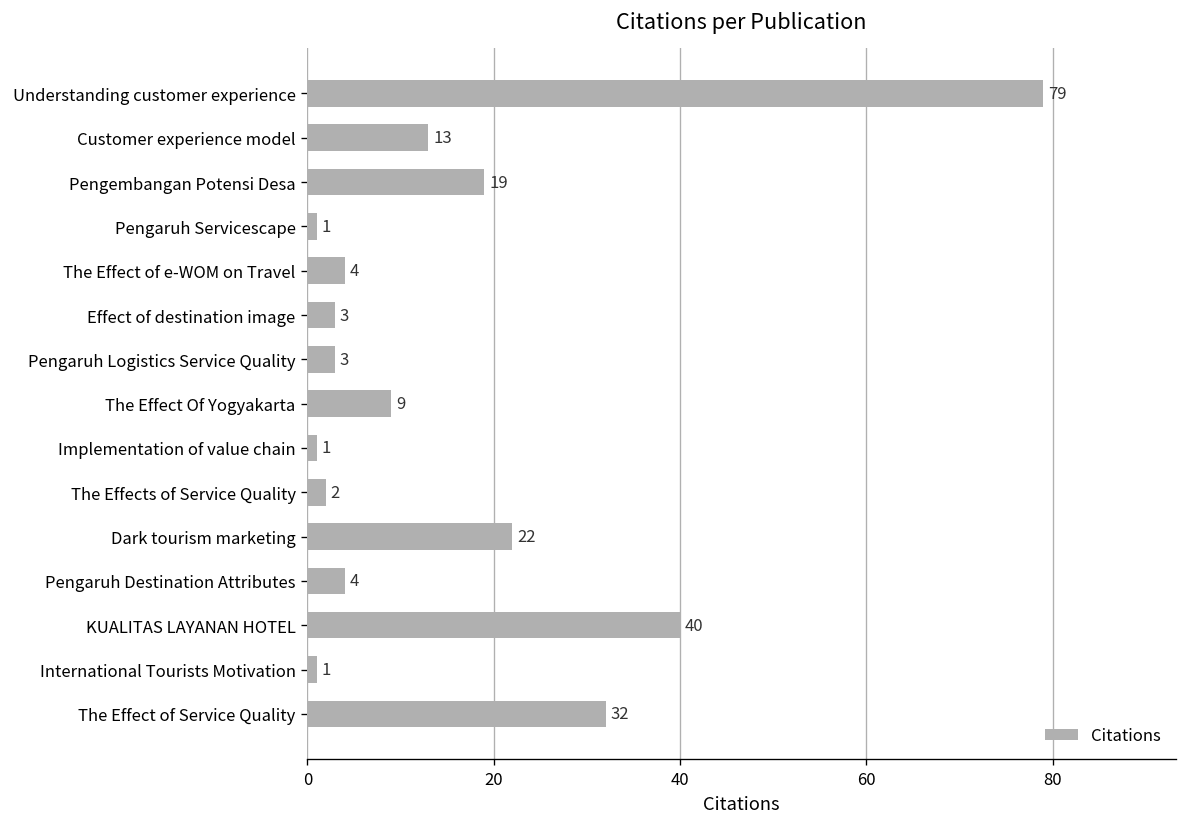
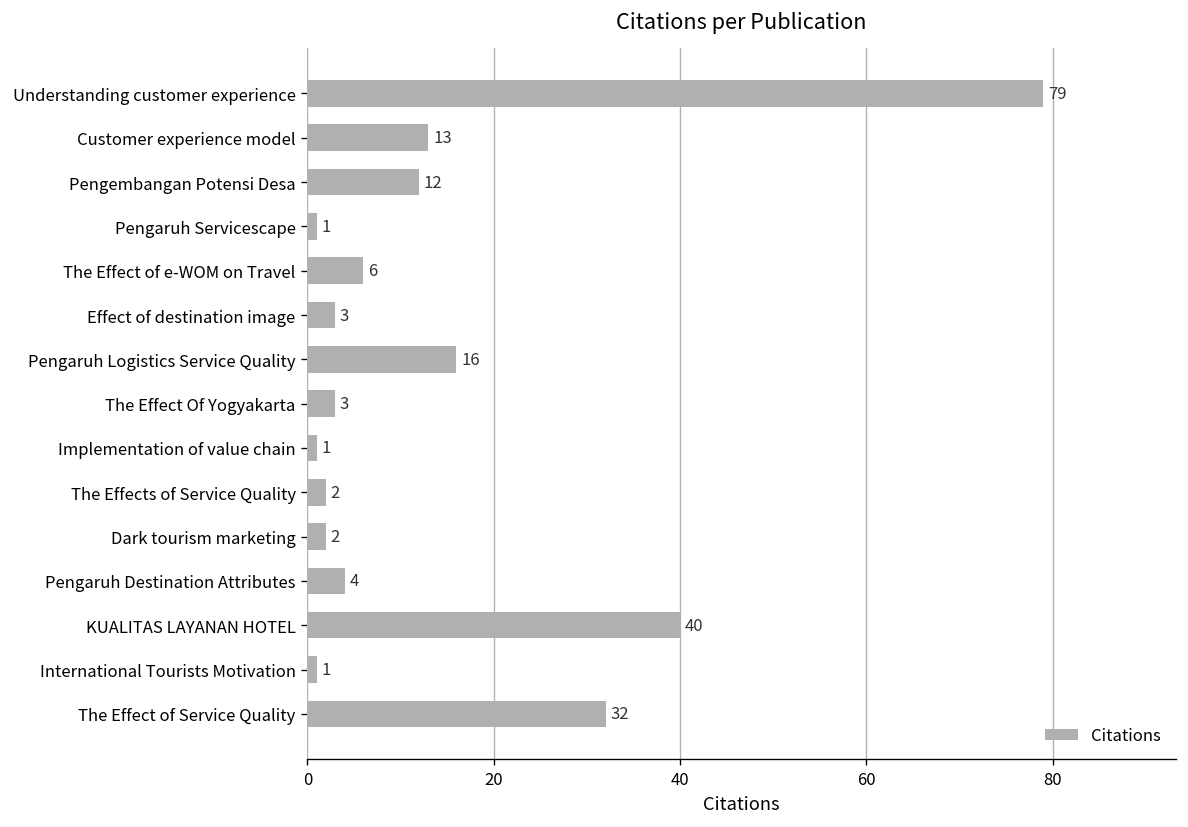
  {
    "Understanding customer experience": 79,
    "Customer experience model": 13,
-   "Pengembangan Potensi Desa": 19,
+   "Pengembangan Potensi Desa": 12,
    "Pengaruh Servicescape": 1,
-   "The Effect of e-WOM on Travel": 4,
+   "The Effect of e-WOM on Travel": 6,
    "Effect of destination image": 3,
-   "Pengaruh Logistics Service Quality": 3,
-   "The Effect Of Yogyakarta": 9,
+   "Pengaruh Logistics Service Quality": 16,
+   "The Effect Of Yogyakarta": 3,
    "Implementation of value chain": 1,
    "The Effects of Service Quality": 2,
-   "Dark tourism marketing": 22,
+   "Dark tourism marketing": 2,
    "Pengaruh Destination Attributes": 4,
    "KUALITAS LAYANAN HOTEL": 40,
    "International Tourists Motivation": 1,
    "The Effect of Service Quality": 32
  }
